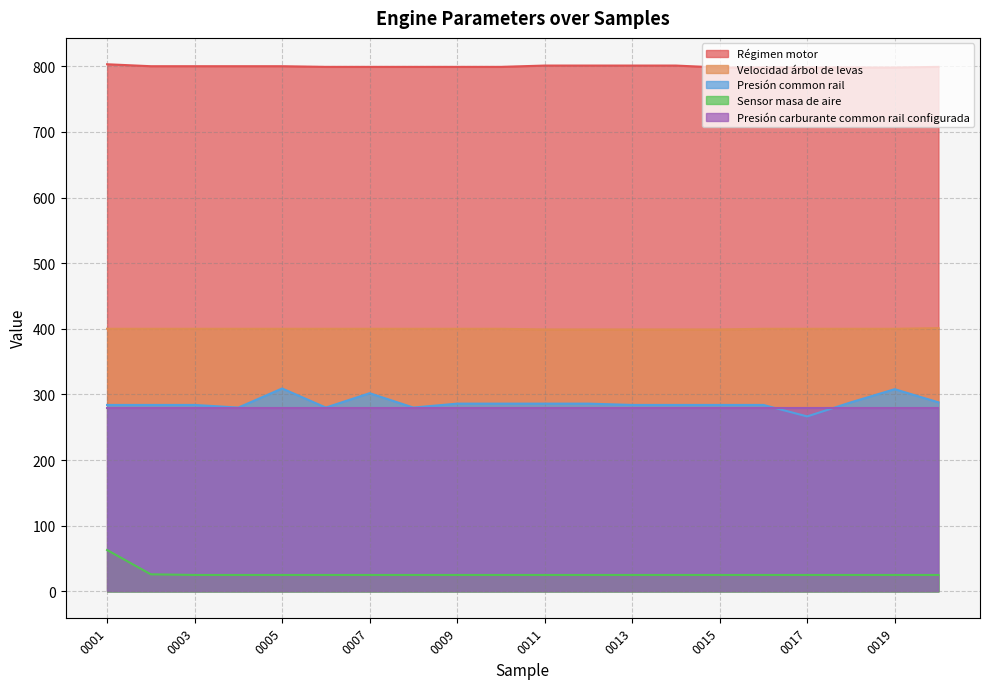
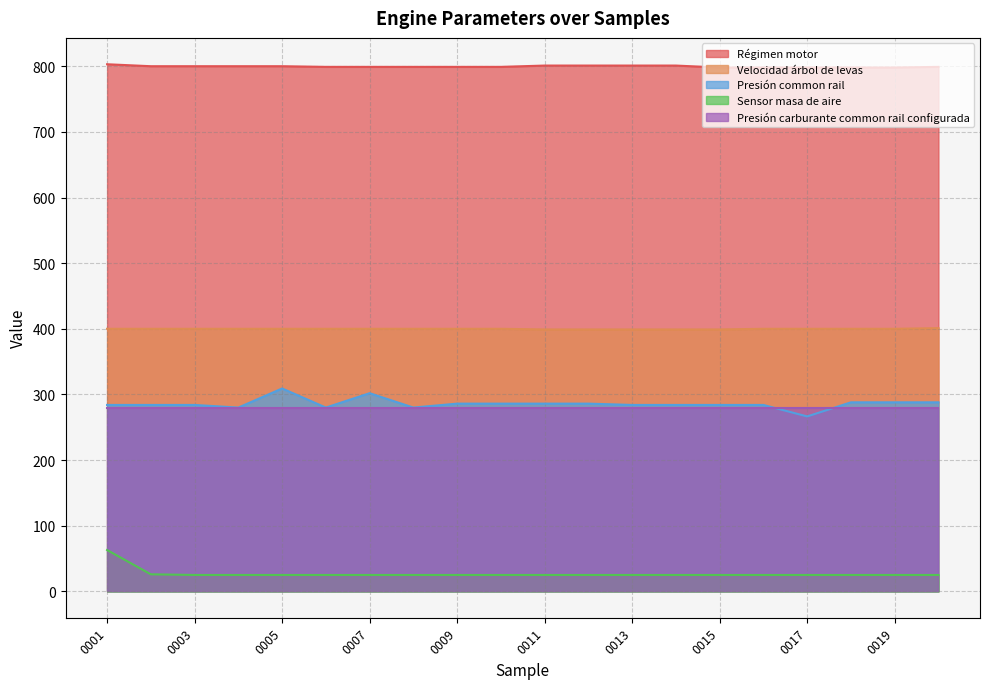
  {
    "Presión common rail": {
      "0001": 280,
      "0003": 280,
      "0005": 310,
      "0007": 300,
      "0009": 290,
      "0011": 290,
      "0013": 280,
      "0015": 280,
      "0017": 270,
-     "0019": 310
+     "0019": 290
    },
    "Sensor masa de aire": {
      "0001": 60,
      "0003": 30,
      "0005": 30,
      "0007": 30,
      "0009": 30,
      "0011": 30,
      "0013": 30,
      "0015": 30,
      "0017": 30,
      "0019": 30
    },
    "Presión carburante common rail configurada": {
      "0001": 280,
      "0003": 280,
      "0005": 280,
      "0007": 280,
      "0009": 280,
      "0011": 280,
      "0013": 280,
      "0015": 280,
      "0017": 280,
      "0019": 280
    }
  }
